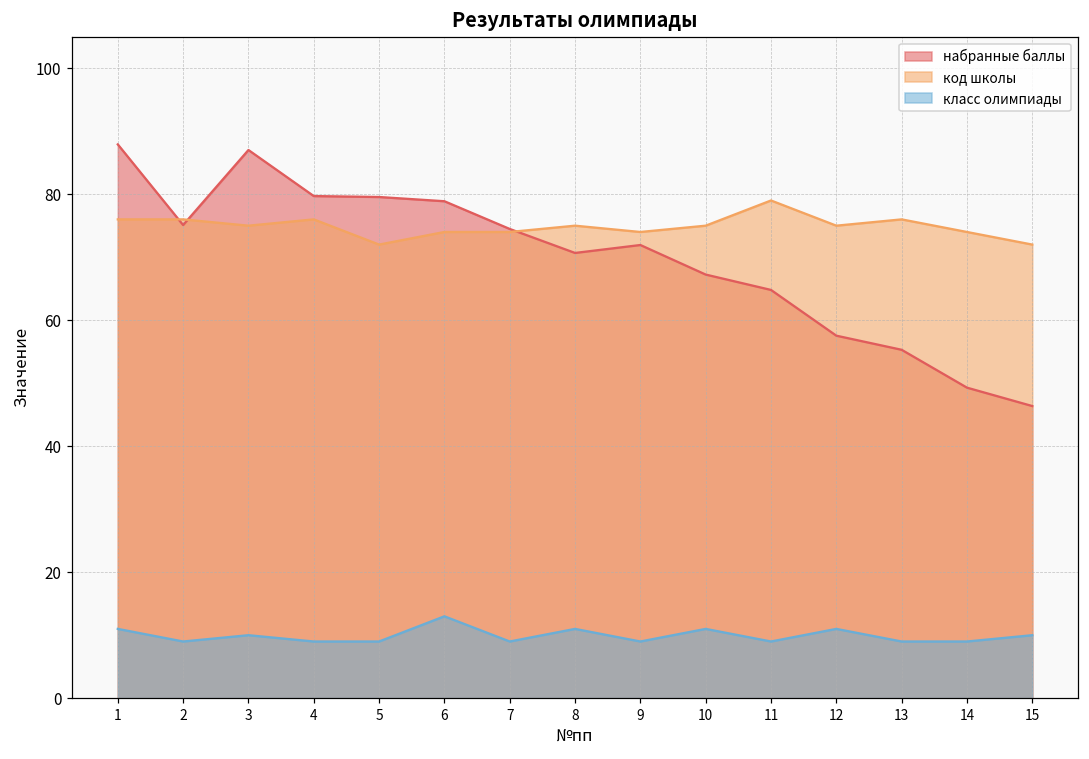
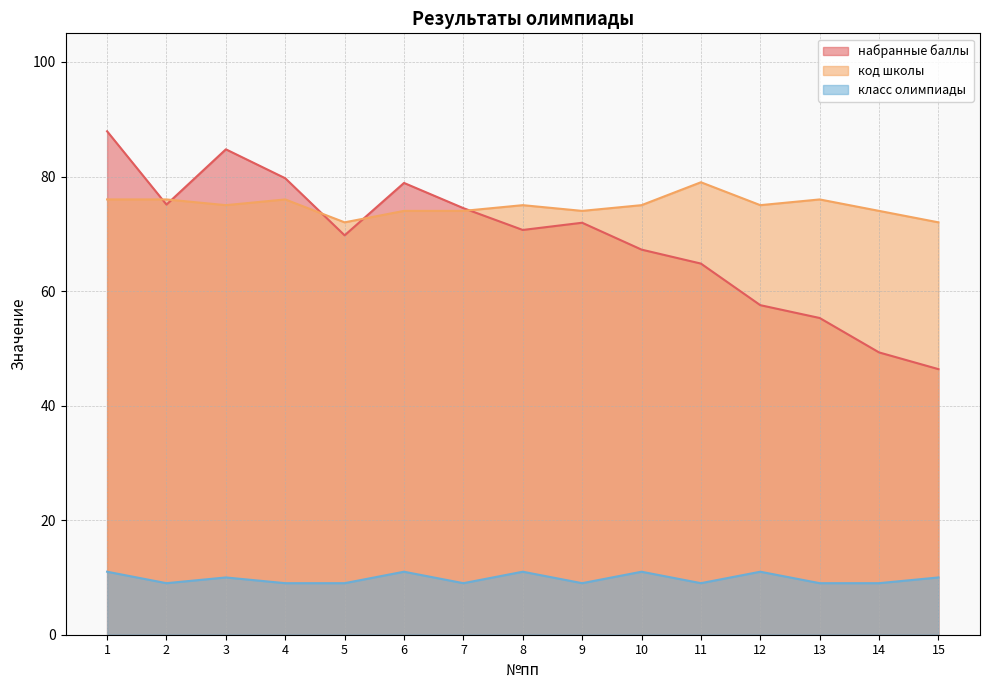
  {
    "набранные баллы": {
      "1": 88,
      "2": 75,
-     "3": 87,
+     "3": 85,
      "4": 80,
-     "5": 80,
+     "5": 70,
      "6": 79,
      "7": 74,
      "8": 71,
      "9": 72,
      "10": 67,
      "11": 65,
      "12": 58,
      "13": 55,
      "14": 49,
      "15": 46
    },
    "код школы": {
      "1": 76,
      "2": 76,
      "3": 75,
      "4": 76,
      "5": 72,
      "6": 74,
      "7": 74,
      "8": 75,
      "9": 74,
      "10": 75,
      "11": 79,
      "12": 75,
      "13": 76,
      "14": 74,
      "15": 72
    },
    "класс олимпиады": {
      "1": 11,
      "2": 9,
      "3": 10,
      "4": 9,
      "5": 9,
-     "6": 13,
+     "6": 11,
      "7": 9,
      "8": 11,
      "9": 9,
      "10": 11,
      "11": 9,
      "12": 11,
      "13": 9,
      "14": 9,
      "15": 10
    }
  }
